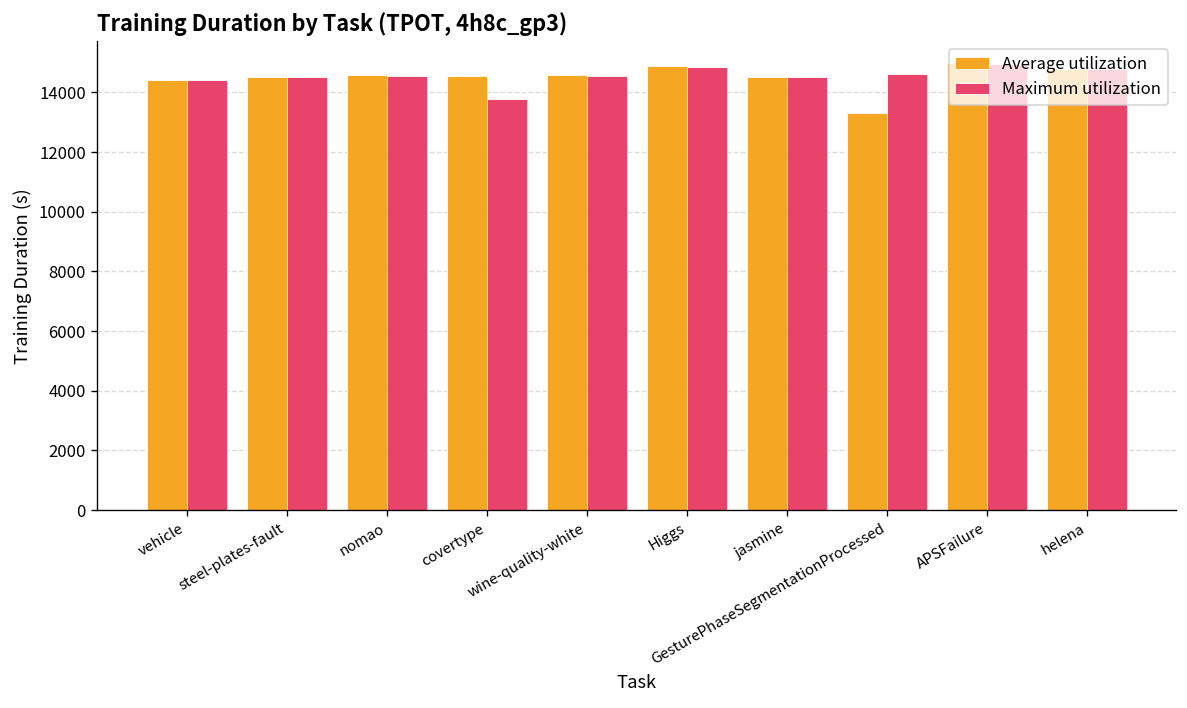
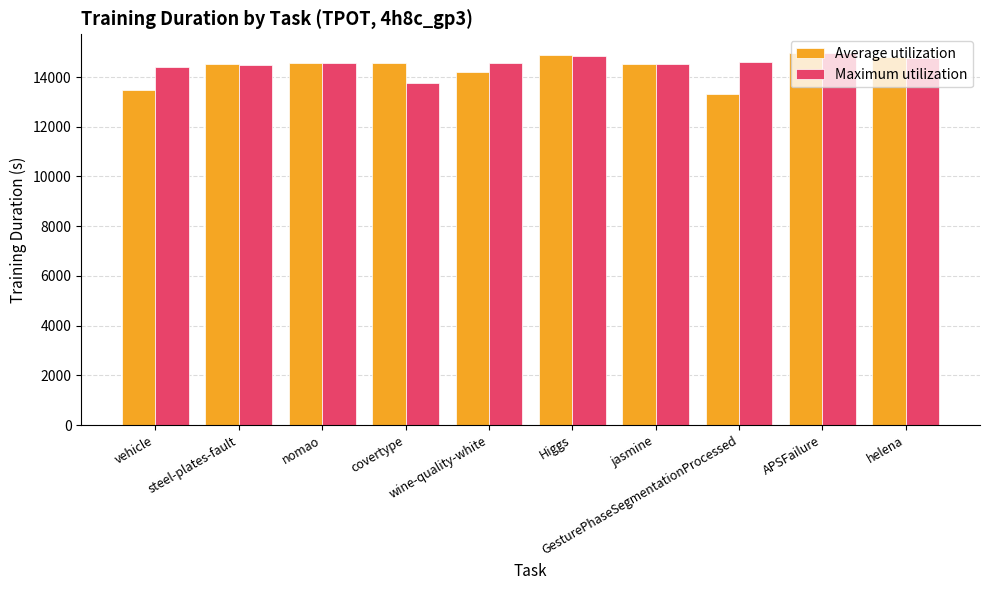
  {
    "Average utilization": {
-     "vehicle": 14400,
+     "vehicle": 13500,
      "steel-plates-fault": 14500,
      "nomao": 14600,
      "covertype": 14600,
-     "wine-quality-white": 14600,
+     "wine-quality-white": 14200,
      "Higgs": 14900,
      "jasmine": 14500,
      "GesturePhaseSegmentationProcessed": 13300
    },
    "Maximum utilization": {
      "vehicle": 14400,
      "steel-plates-fault": 14500,
      "nomao": 14600,
      "covertype": 13800,
      "wine-quality-white": 14600,
      "Higgs": 14900,
      "jasmine": 14500,
      "GesturePhaseSegmentationProcessed": 14600
    }
  }
